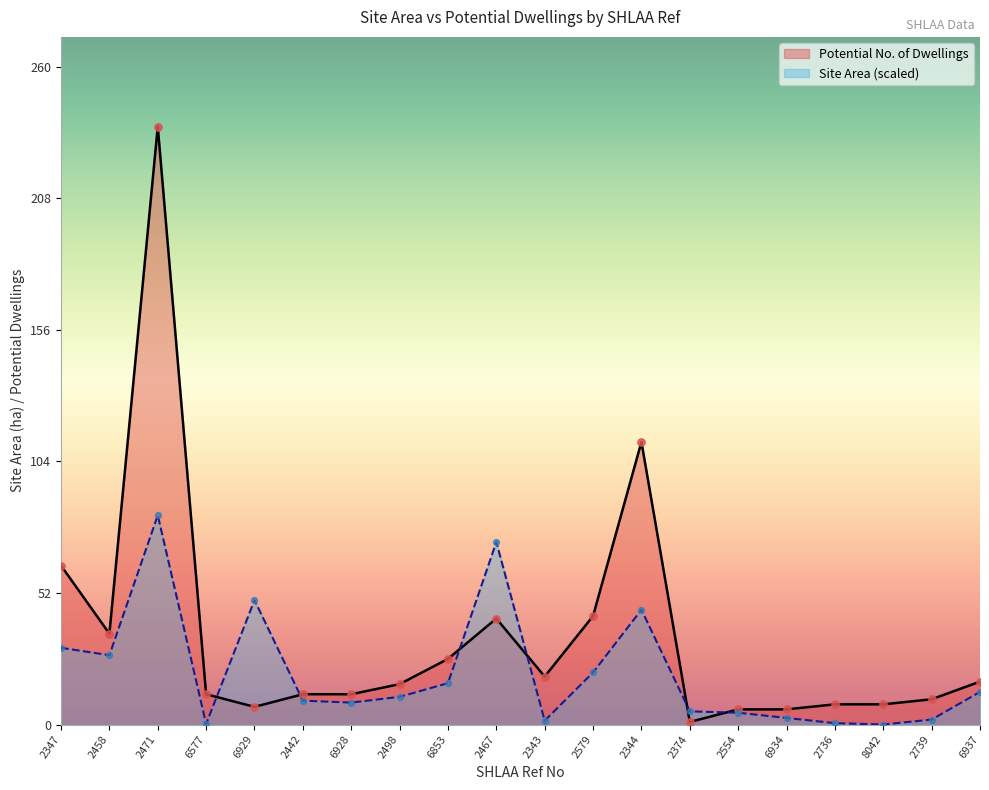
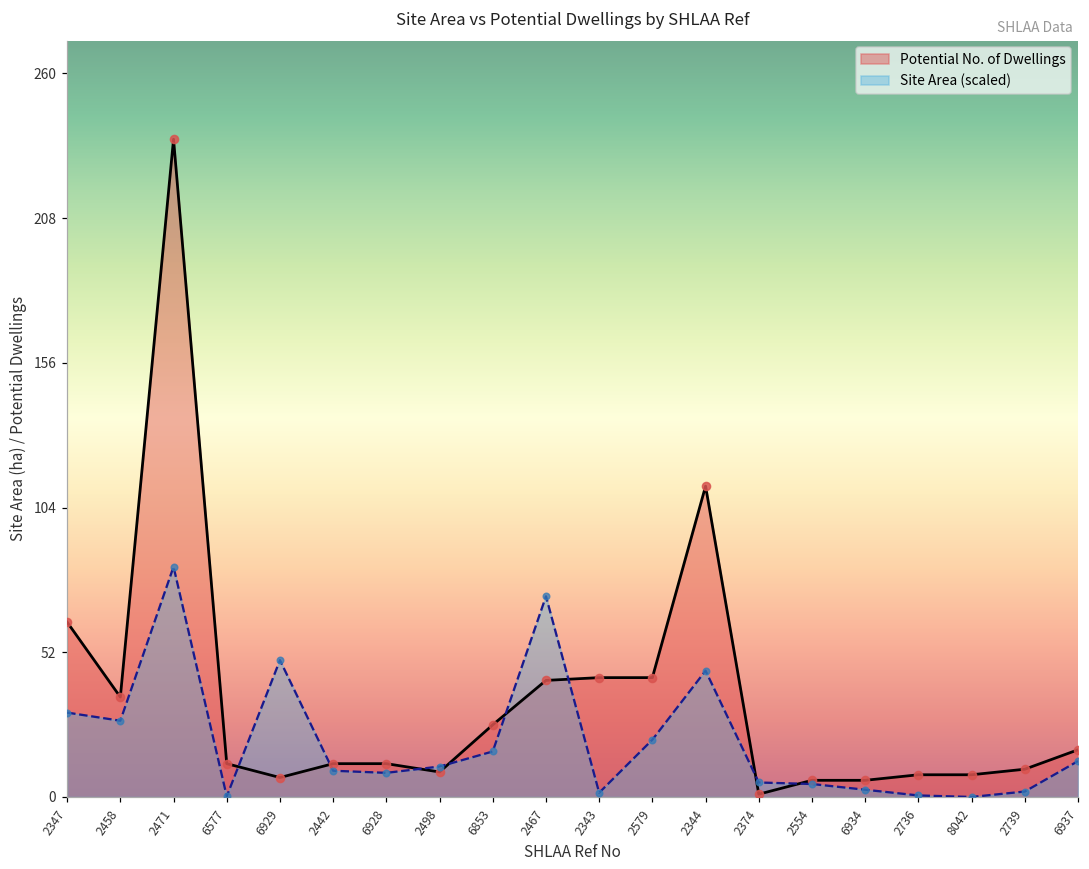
  {
    "Potential No. of Dwellings": {
      "2347": 63,
      "2458": 36,
      "2471": 237,
      "6577": 12,
      "6929": 7,
      "2442": 12,
      "6928": 12,
-     "2498": 16,
+     "2498": 9,
      "6853": 26,
      "2467": 42,
-     "2343": 19,
+     "2343": 43,
      "2579": 43,
      "2344": 112,
      "2374": 1,
      "2554": 6,
      "6934": 6,
      "2736": 8,
      "8042": 8,
      "2739": 10,
      "6937": 17
    },
    "Site Area (scaled)": {
      "2347": 30,
      "2458": 27,
      "2471": 83,
      "6577": 0,
      "6929": 49,
      "2442": 9,
      "6928": 9,
      "2498": 11,
      "6853": 16,
      "2467": 72,
      "2343": 2,
      "2579": 21,
      "2344": 45,
      "2374": 5,
      "2554": 5,
      "6934": 3,
      "2736": 1,
      "8042": 0,
      "2739": 2,
      "6937": 13
    }
  }
